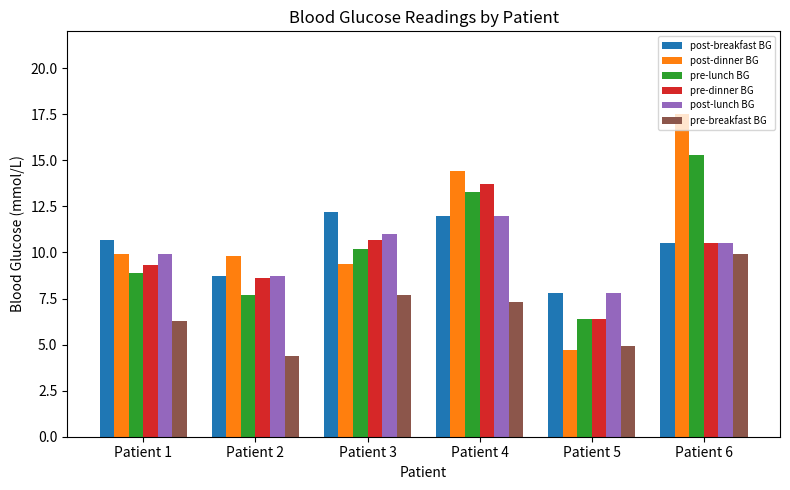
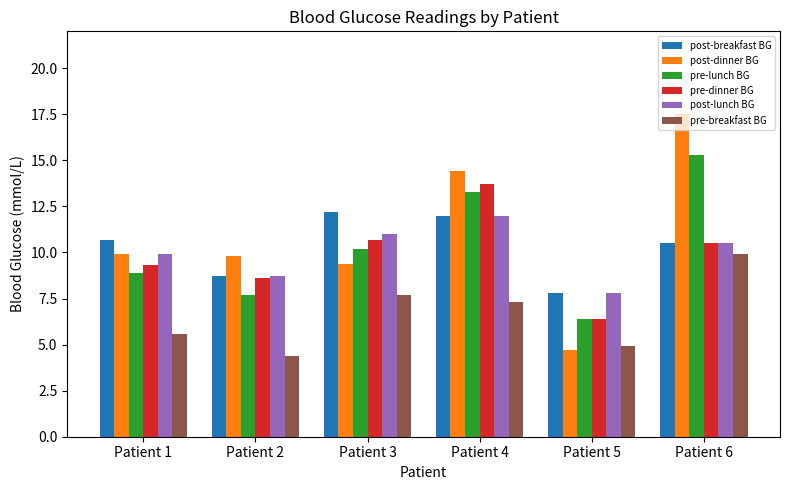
  {
    "post-breakfast BG": {
      "Patient 1": 10.7,
      "Patient 2": 8.7,
      "Patient 3": 12.2,
      "Patient 4": 12.0,
      "Patient 5": 7.8,
      "Patient 6": 10.5
    },
    "post-dinner BG": {
      "Patient 1": 9.9,
      "Patient 2": 9.8,
      "Patient 3": 9.4,
      "Patient 4": 14.4,
      "Patient 5": 4.7
    },
    "pre-lunch BG": {
      "Patient 1": 8.9,
      "Patient 2": 7.7,
      "Patient 3": 10.2,
      "Patient 4": 13.3,
      "Patient 5": 6.4,
      "Patient 6": 15.3
    },
    "pre-dinner BG": {
      "Patient 1": 9.3,
      "Patient 2": 8.6,
      "Patient 3": 10.7,
      "Patient 4": 13.7,
      "Patient 5": 6.4,
      "Patient 6": 10.5
    },
    "post-lunch BG": {
      "Patient 1": 9.9,
      "Patient 2": 8.7,
      "Patient 3": 11.0,
      "Patient 4": 12.0,
      "Patient 5": 7.8,
      "Patient 6": 10.5
    },
    "pre-breakfast BG": {
-     "Patient 1": 6.3,
+     "Patient 1": 5.6,
      "Patient 2": 4.4,
      "Patient 3": 7.7,
      "Patient 4": 7.3,
      "Patient 5": 4.9,
      "Patient 6": 9.9
    }
  }
